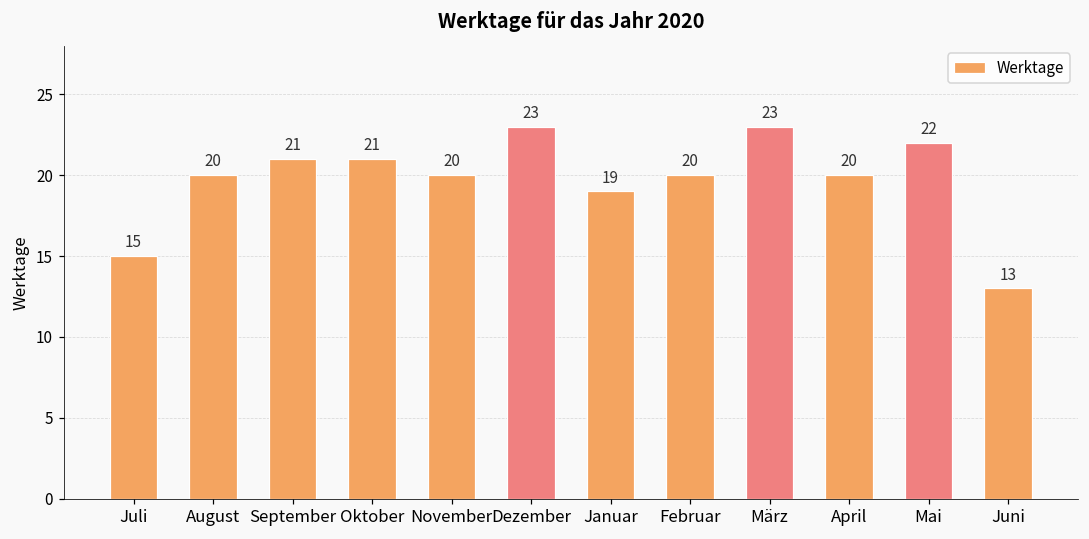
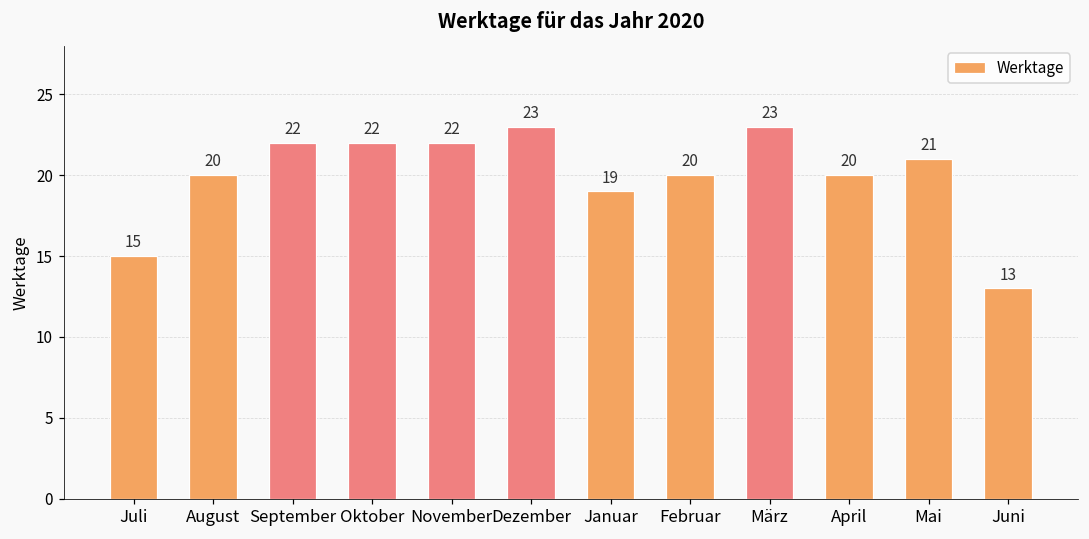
  {
    "Juli": 15,
    "August": 20,
-   "September": 21,
-   "Oktober": 21,
-   "November": 20,
+   "September": 22,
+   "Oktober": 22,
+   "November": 22,
    "Dezember": 23,
    "Januar": 19,
    "Februar": 20,
    "März": 23,
    "April": 20,
-   "Mai": 22,
+   "Mai": 21,
    "Juni": 13
  }
